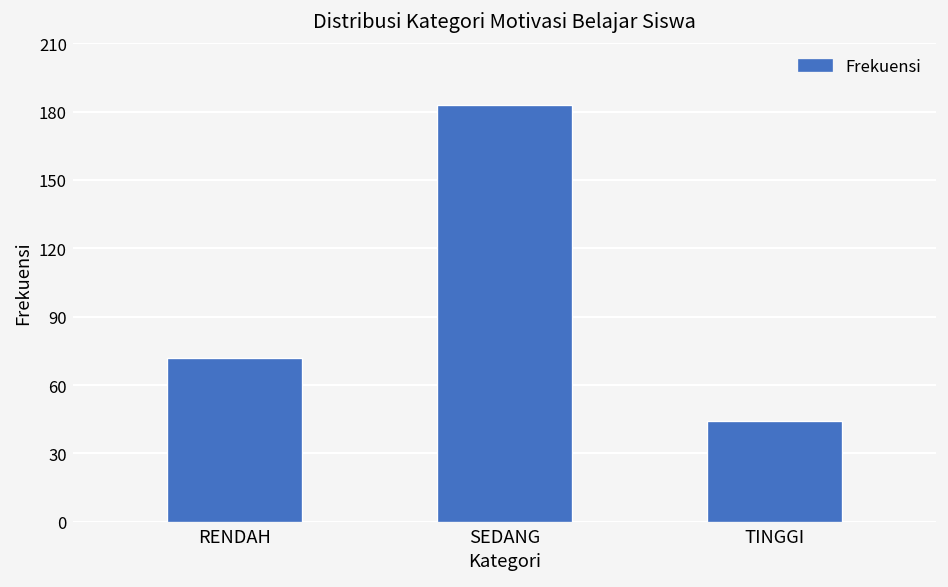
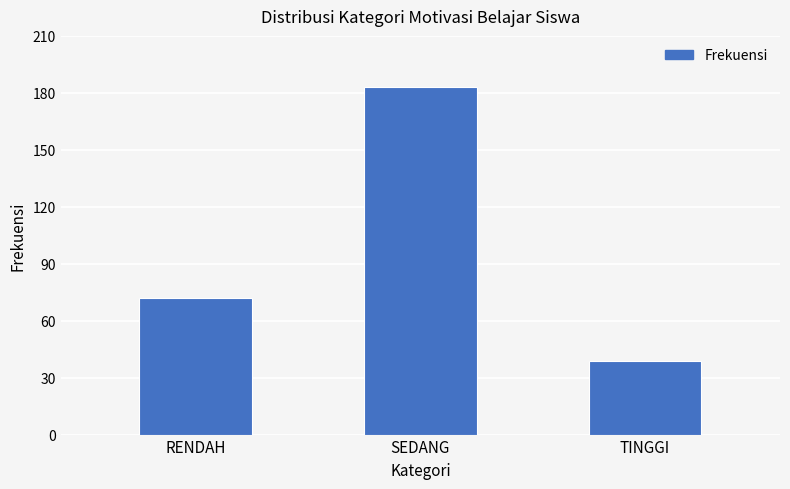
  {
    "RENDAH": 72,
    "SEDANG": 183,
-   "TINGGI": 44
+   "TINGGI": 39
  }
